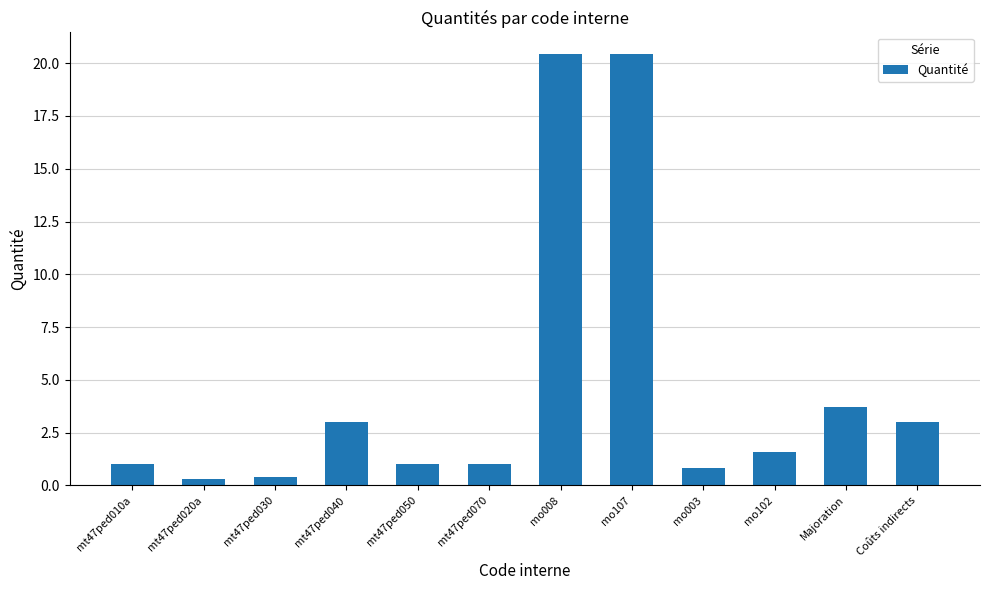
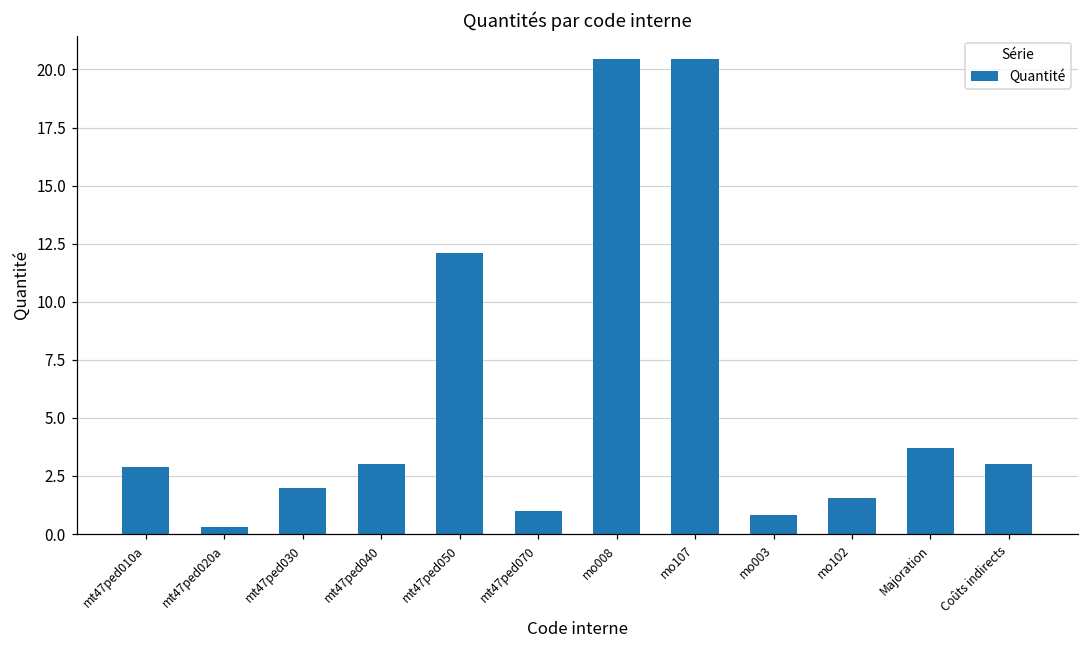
  {
-   "mt47ped010a": 1.0,
+   "mt47ped010a": 2.9,
    "mt47ped020a": 0.3,
-   "mt47ped030": 0.4,
+   "mt47ped030": 2.0,
    "mt47ped040": 3.0,
-   "mt47ped050": 1.0,
+   "mt47ped050": 12.1,
    "mt47ped070": 1.0,
    "mo008": 20.4,
    "mo107": 20.4,
    "mo003": 0.8,
    "mo102": 1.6,
    "Majoration": 3.7,
    "Coûts indirects": 3.0
  }
